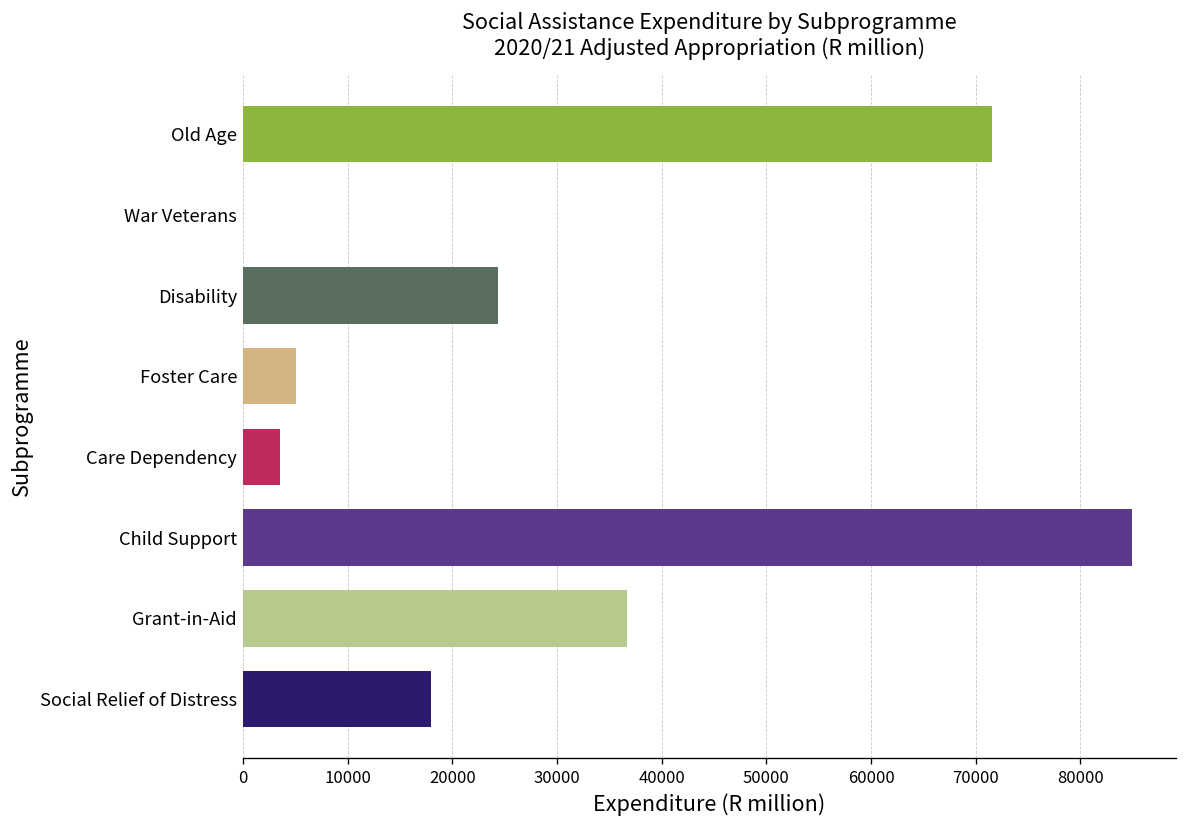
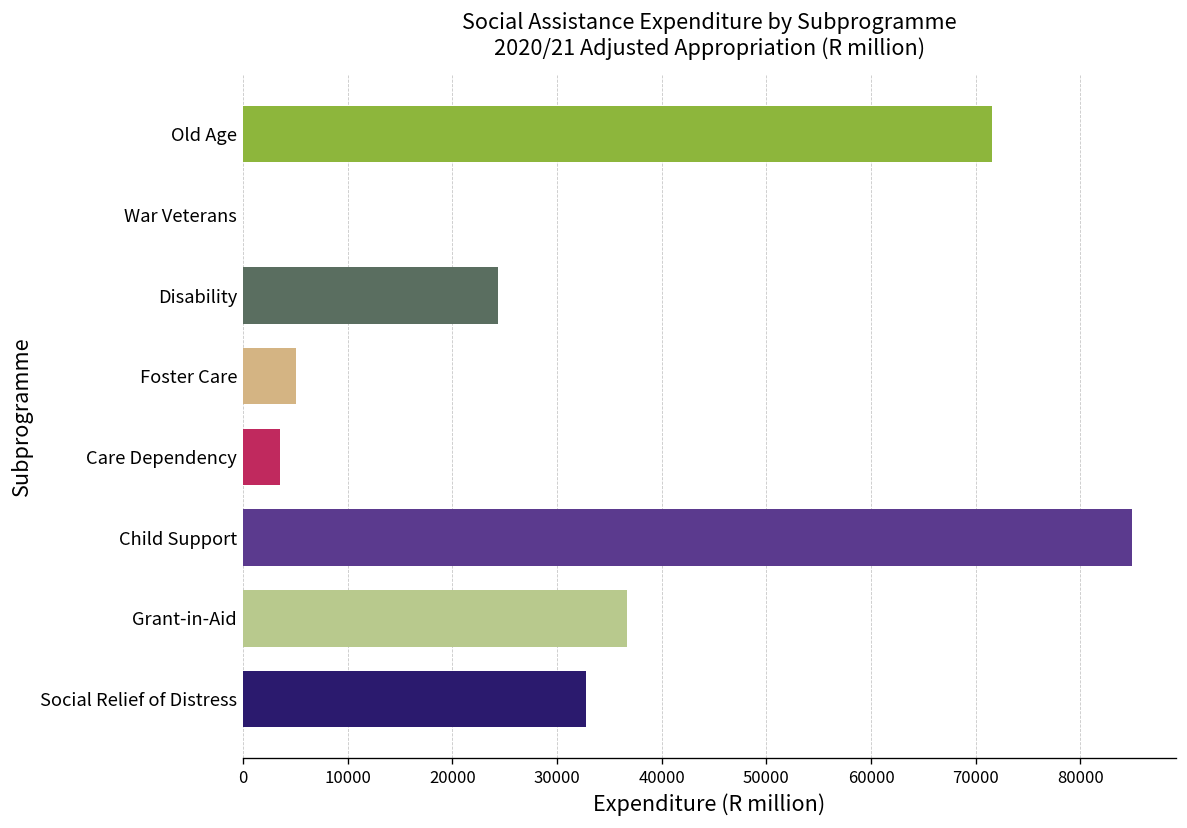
  {
    "Old Age": 72000,
    "Disability": 24000,
    "Foster Care": 5000,
    "Care Dependency": 4000,
    "Child Support": 85000,
    "Grant-in-Aid": 37000,
-   "Social Relief of Distress": 18000
+   "Social Relief of Distress": 33000
  }
